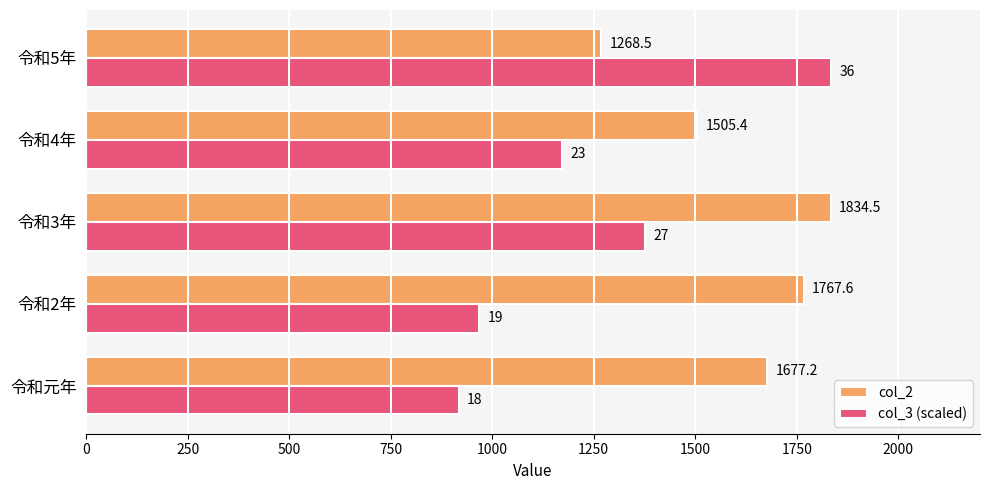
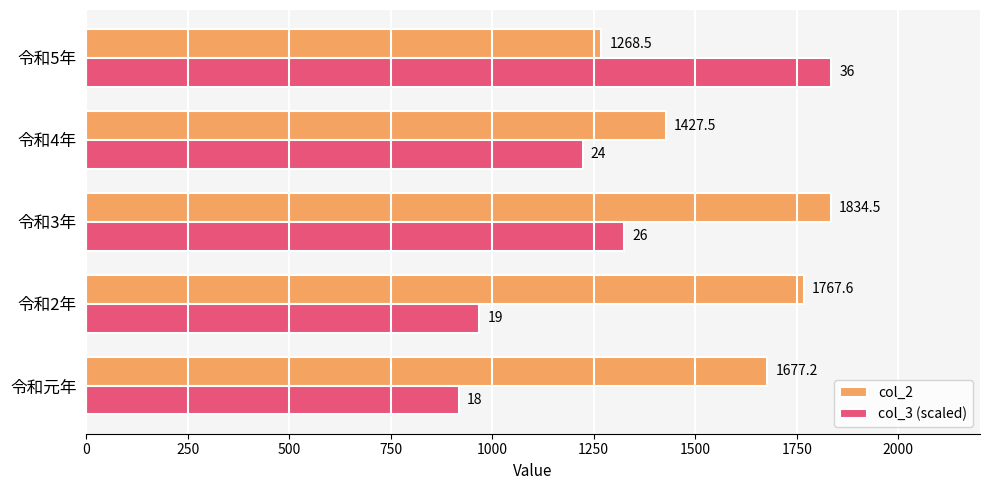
  {
    "col_2": {
      "令和5年": 1268.5,
-     "令和4年": 1505.4,
+     "令和4年": 1427.5,
      "令和3年": 1834.5,
      "令和2年": 1767.6,
      "令和元年": 1677.2
    },
    "col_3 (scaled)": {
-     "令和4年": 23,
-     "令和3年": 27
+     "令和4年": 24,
+     "令和3年": 26
    }
  }
